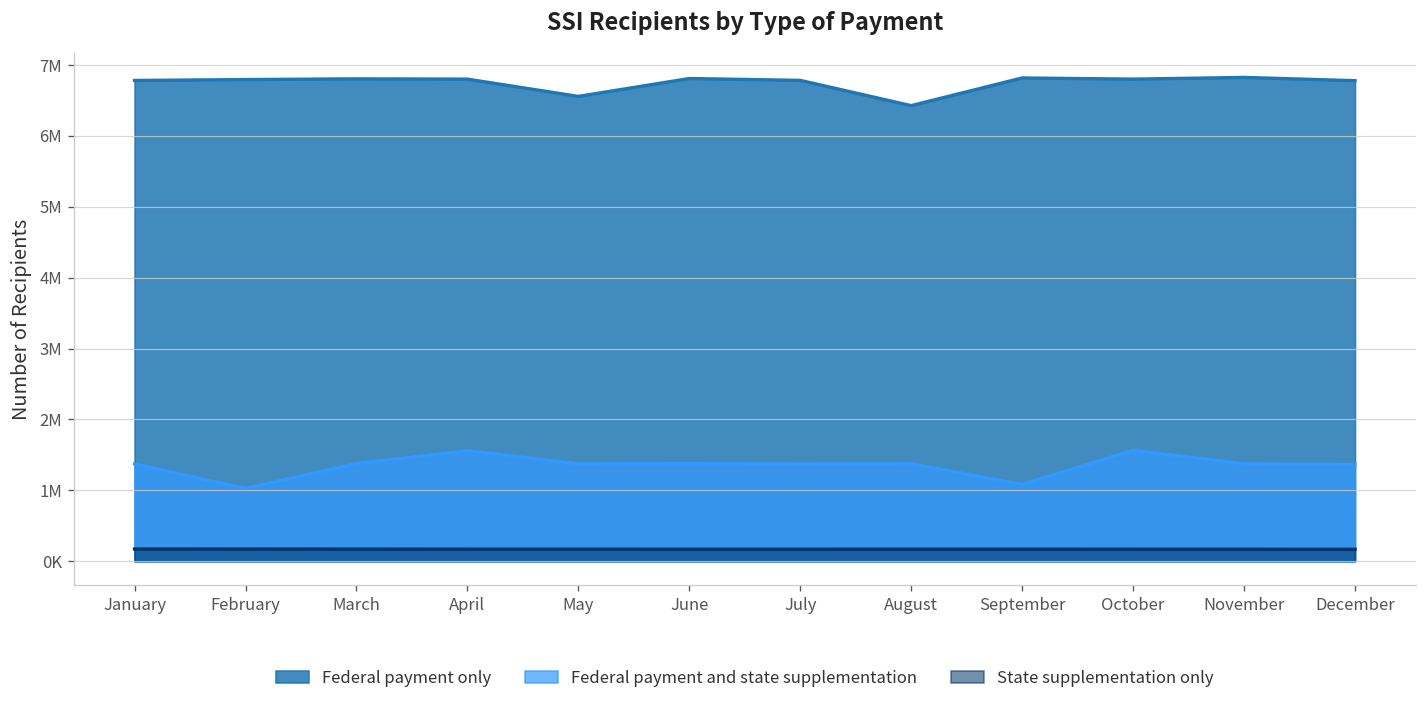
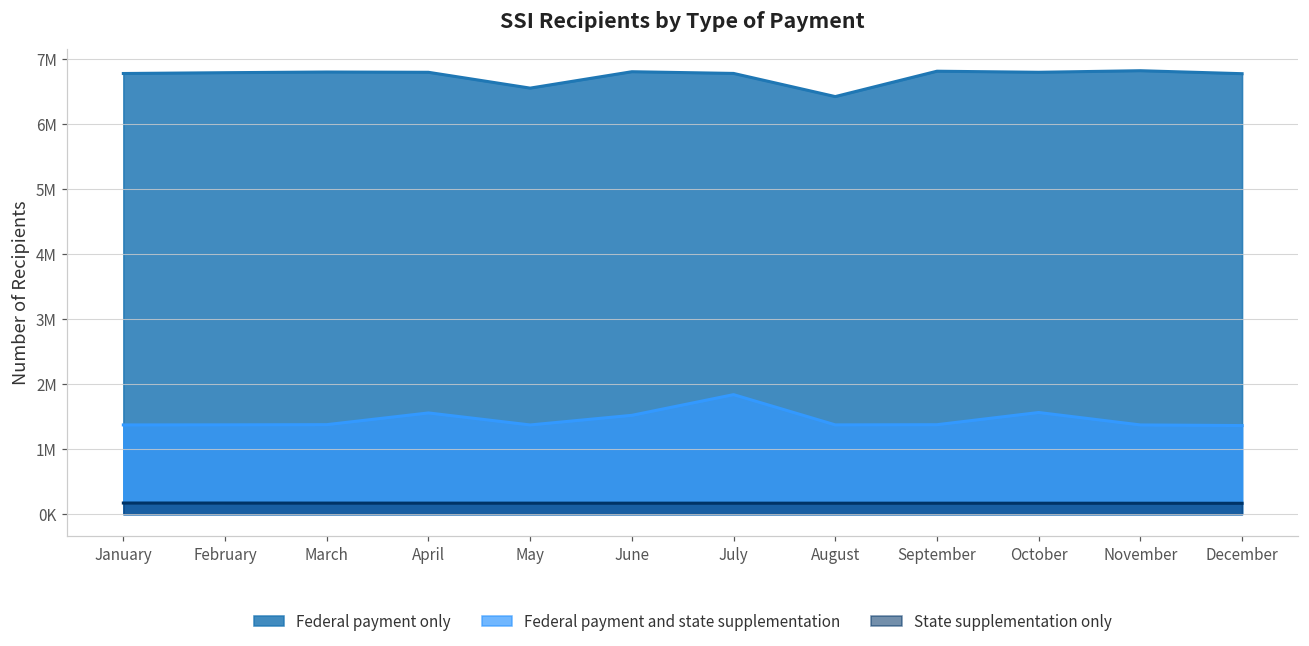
  {
    "Federal payment only": {
      "January": 6800000,
      "February": 6800000,
      "March": 6800000,
      "April": 6800000,
      "May": 6600000,
      "June": 6800000,
      "July": 6800000,
      "August": 6400000,
      "September": 6800000,
      "October": 6800000,
      "November": 6800000,
      "December": 6800000
    },
    "Federal payment and state supplementation": {
      "January": 1400000,
-     "February": 1000000,
+     "February": 1400000,
      "March": 1400000,
      "April": 1600000,
      "May": 1400000,
-     "June": 1400000,
-     "July": 1400000,
+     "June": 1500000,
+     "July": 1800000,
      "August": 1400000,
-     "September": 1100000,
+     "September": 1400000,
      "October": 1600000,
      "November": 1400000,
      "December": 1400000
    },
    "State supplementation only": {
      "January": 200000,
      "February": 200000,
      "March": 200000,
      "April": 200000,
      "May": 200000,
      "June": 200000,
      "July": 200000,
      "August": 200000,
      "September": 200000,
      "October": 200000,
      "November": 200000,
      "December": 200000
    }
  }
